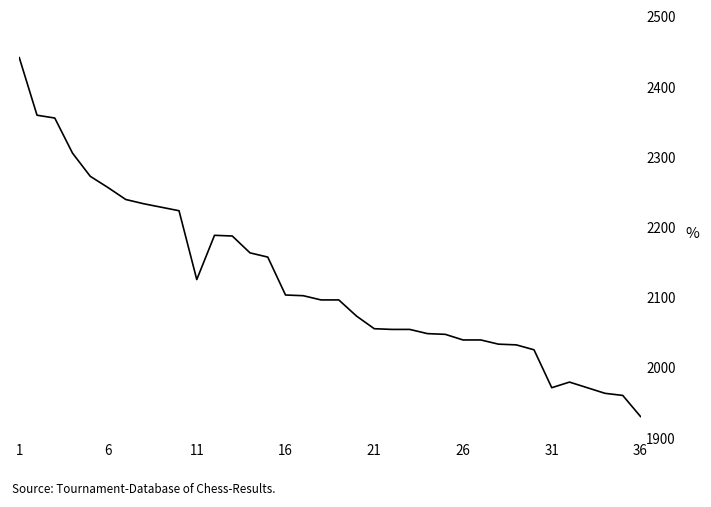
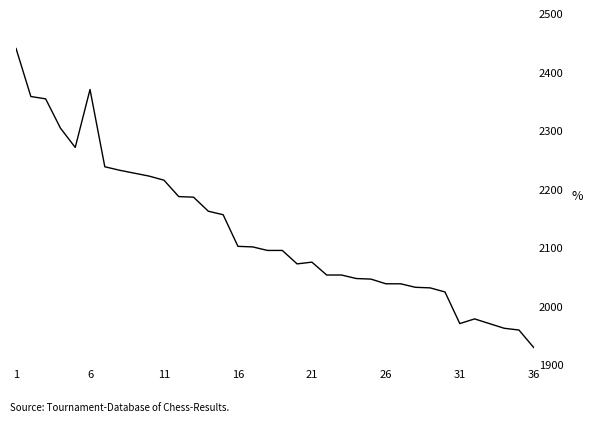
  {
    "1": 2440,
-   "6": 2260,
-   "11": 2130,
+   "6": 2370,
+   "11": 2220,
    "16": 2100,
-   "21": 2060,
+   "21": 2080,
    "26": 2040,
    "31": 1970,
    "36": 1930
  }
